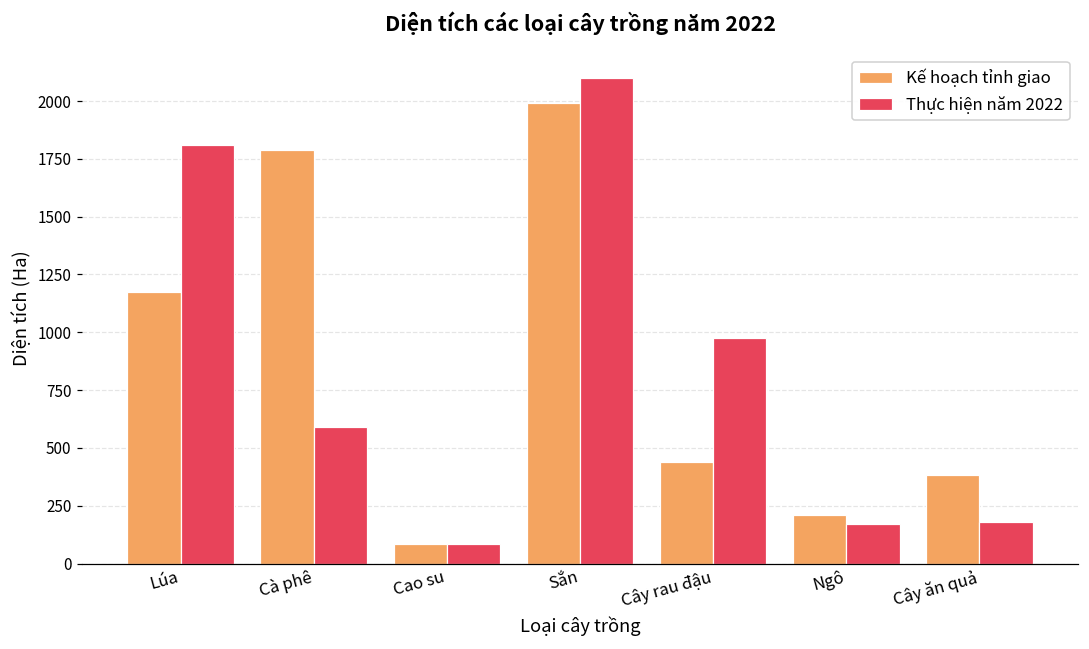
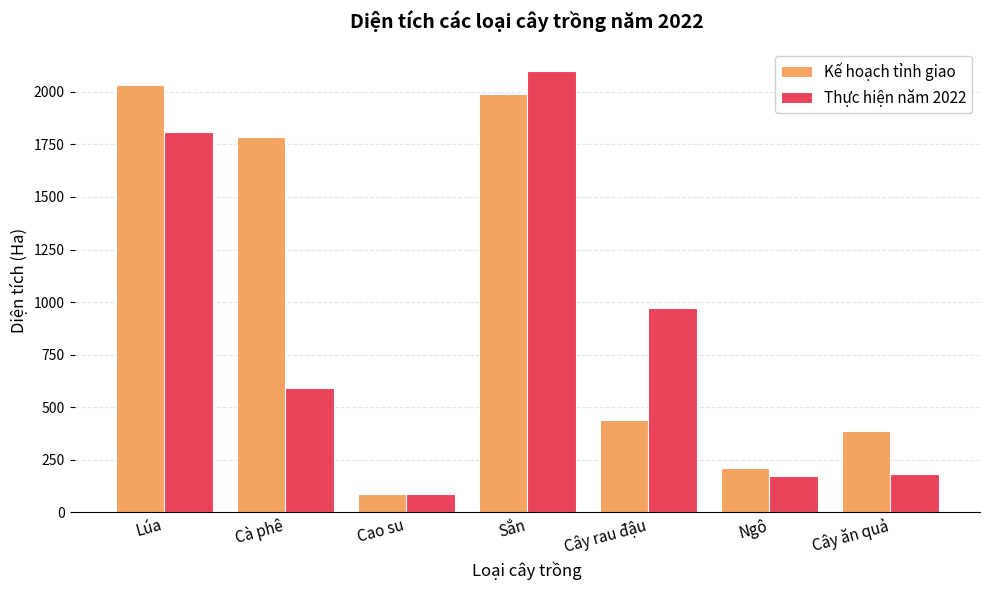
  {
    "Kế hoạch tỉnh giao": {
-     "Lúa": 1180,
+     "Lúa": 2030,
      "Cà phê": 1790,
      "Cao su": 90,
      "Sắn": 1990,
      "Cây rau đậu": 440,
      "Ngô": 210,
      "Cây ăn quả": 390
    },
    "Thực hiện năm 2022": {
      "Lúa": 1810,
      "Cà phê": 590,
      "Cao su": 90,
      "Sắn": 2100,
      "Cây rau đậu": 970,
      "Ngô": 170,
      "Cây ăn quả": 180
    }
  }
